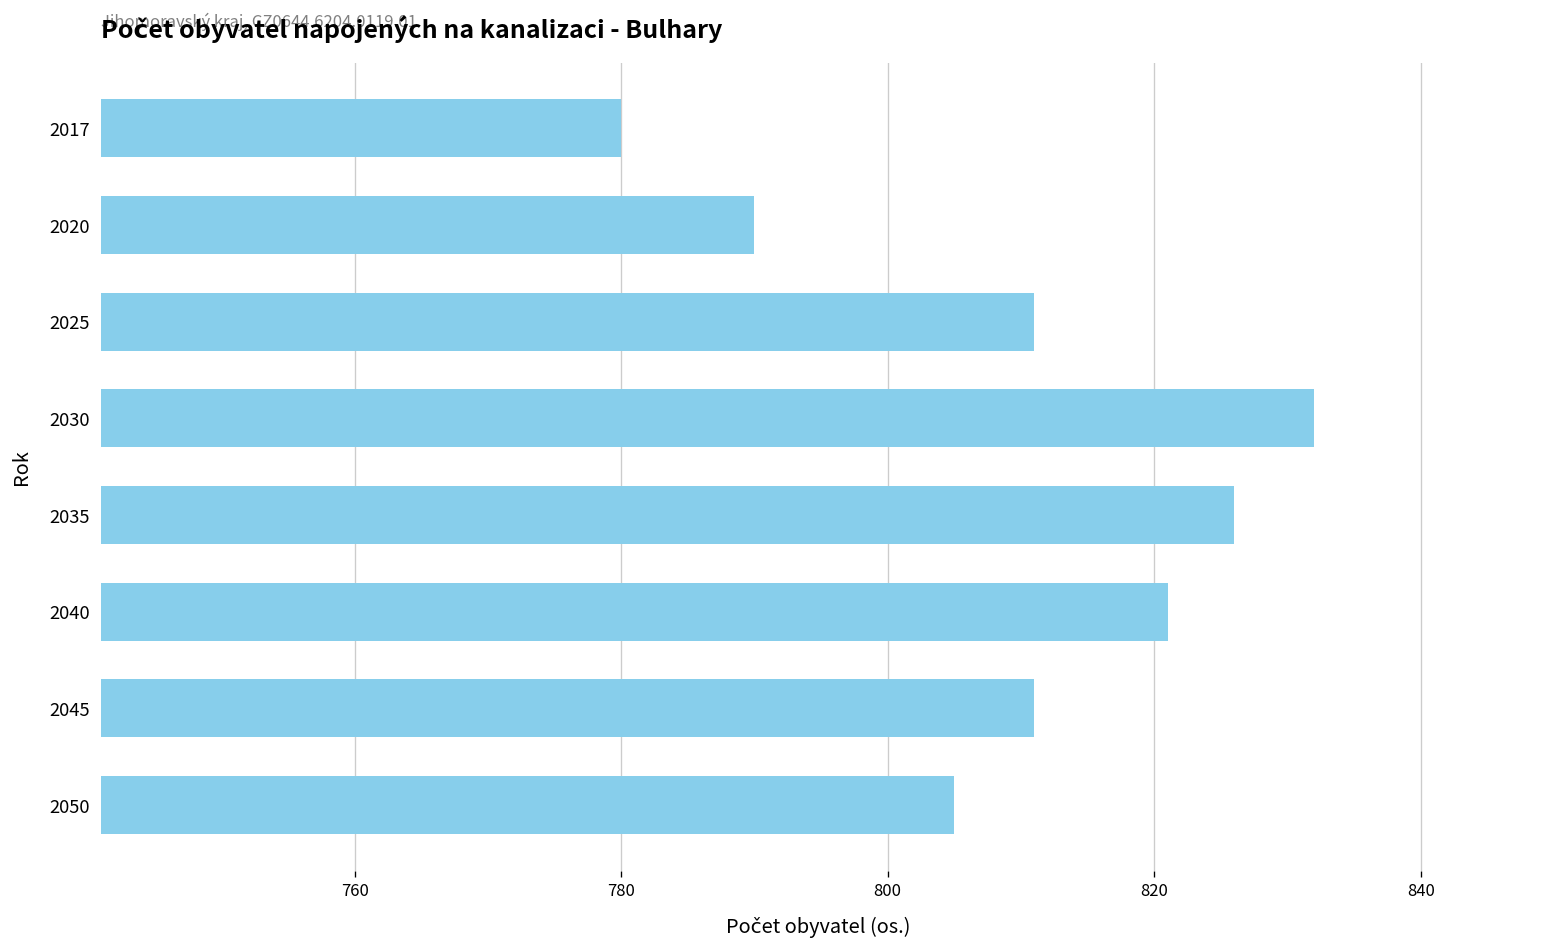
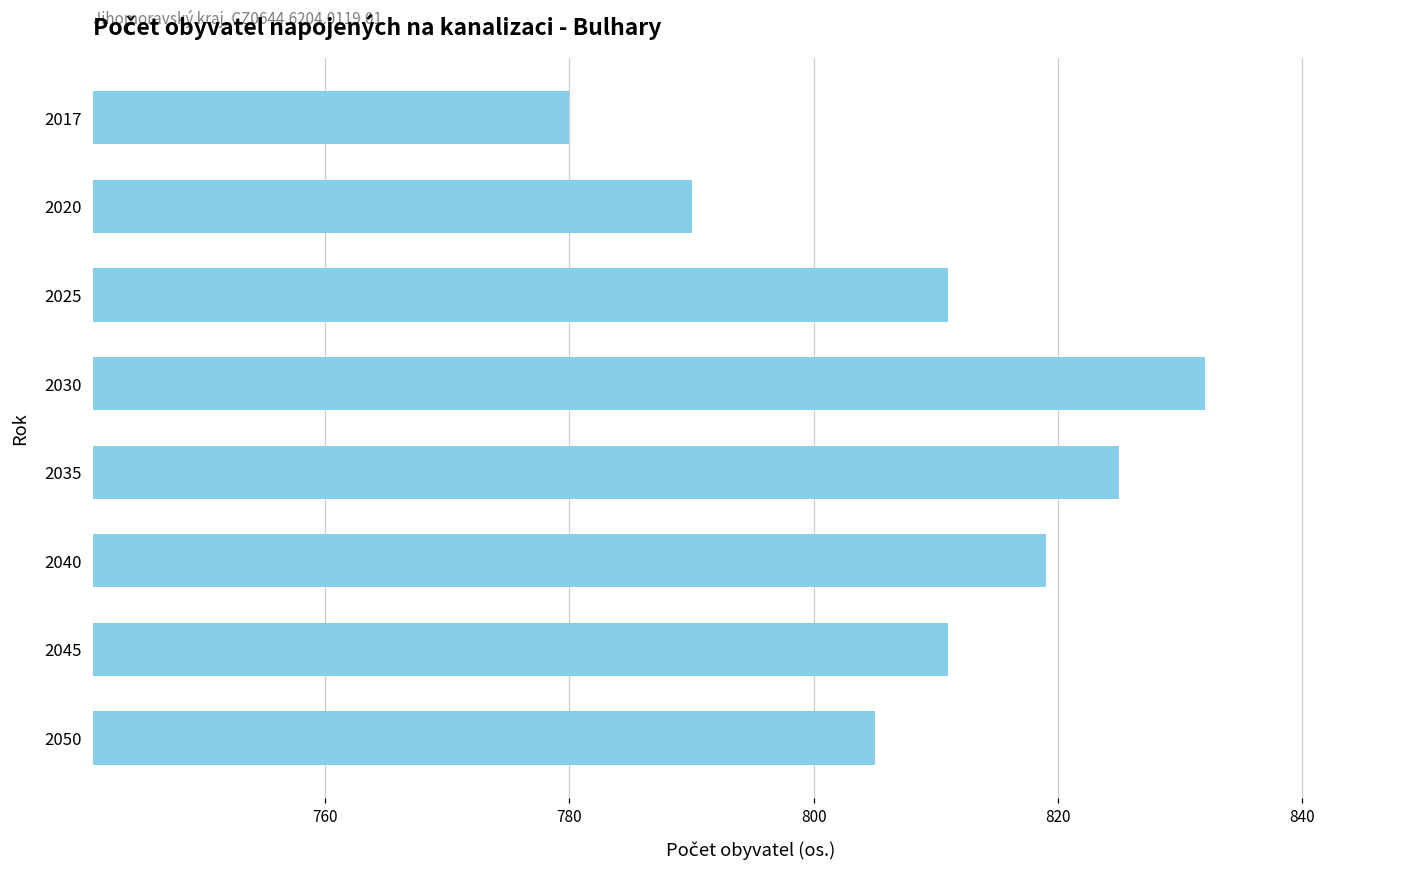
  {
    "2017": 780,
    "2020": 790,
    "2025": 811,
    "2030": 832,
-   "2035": 826,
-   "2040": 821,
+   "2035": 825,
+   "2040": 819,
    "2045": 811,
    "2050": 805
  }
